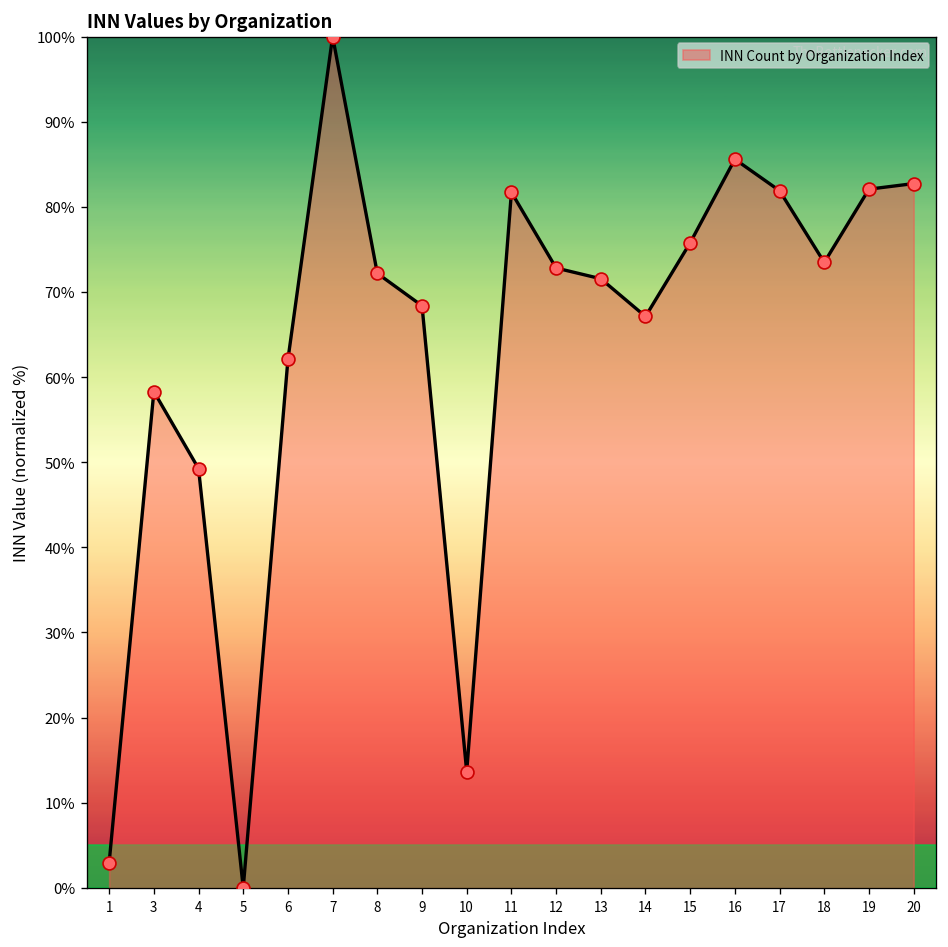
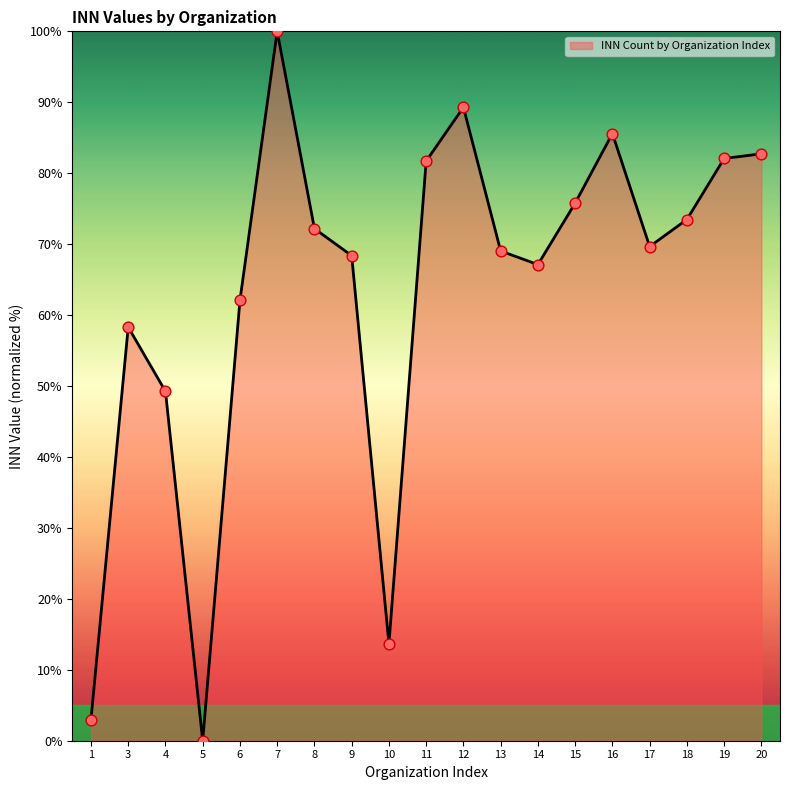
  {
    "3": "58%",
    "4": "49%",
    "6": "62%",
    "7": "100%",
    "8": "72%",
    "9": "68%",
    "10": "14%",
    "11": "82%",
-   "12": "73%",
-   "13": "72%",
+   "12": "89%",
+   "13": "69%",
    "14": "67%",
    "15": "76%",
    "16": "86%",
-   "17": "82%",
+   "17": "70%",
    "18": "73%",
    "19": "82%",
    "20": "83%"
  }
